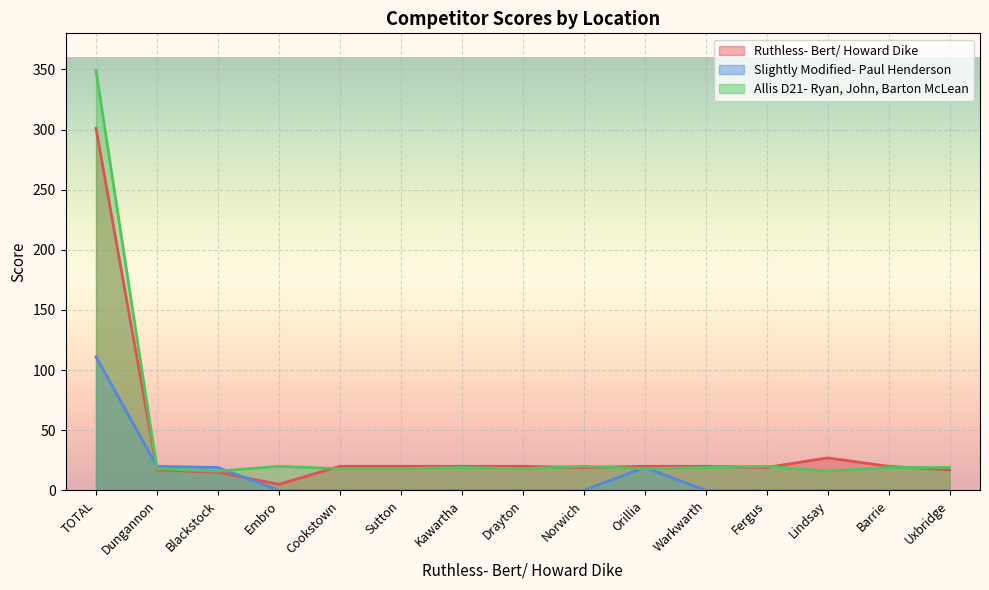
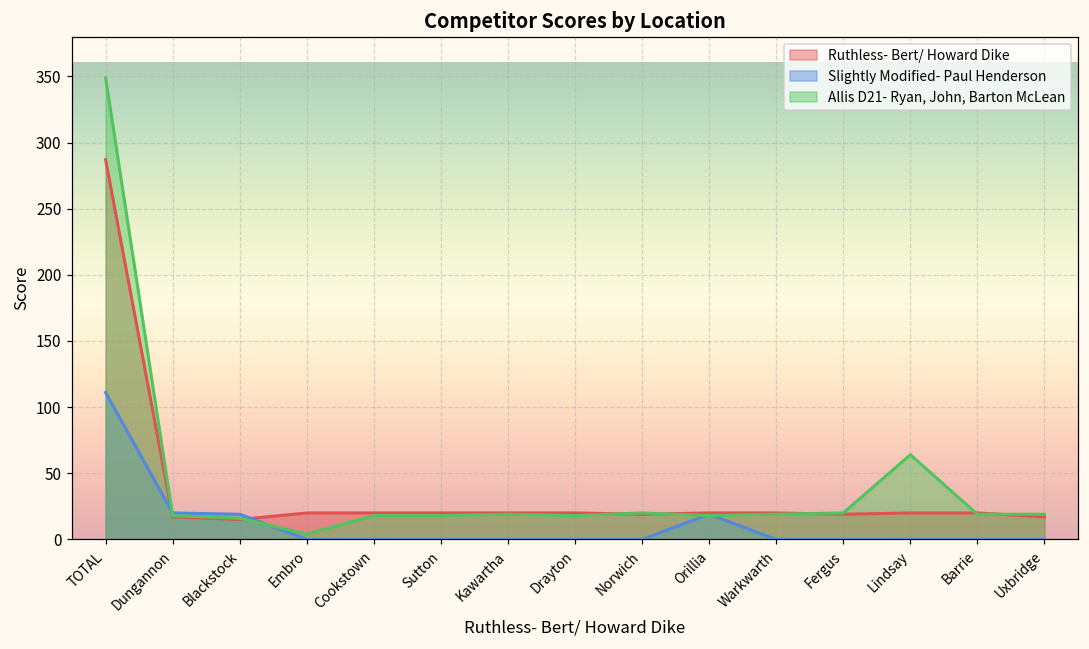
  {
    "Ruthless- Bert/ Howard Dike": {
-     "TOTAL": 301,
-     "Embro": 5,
-     "Lindsay": 27
+     "TOTAL": 287,
+     "Embro": 20,
+     "Lindsay": 20
    },
    "Slightly Modified- Paul Henderson": {
      "TOTAL": 111,
      "Blackstock": 19,
      "Embro": 0,
      "Cookstown": 0,
      "Sutton": 0,
      "Kawartha": 0,
      "Drayton": 0,
      "Norwich": 0,
      "Warkwarth": 0,
      "Fergus": 0,
      "Lindsay": 0,
      "Barrie": 0,
      "Uxbridge": 0
    },
    "Allis D21- Ryan, John, Barton McLean": {
      "TOTAL": 349,
-     "Embro": 20,
-     "Lindsay": 16
+     "Embro": 4,
+     "Lindsay": 64
    }
  }
